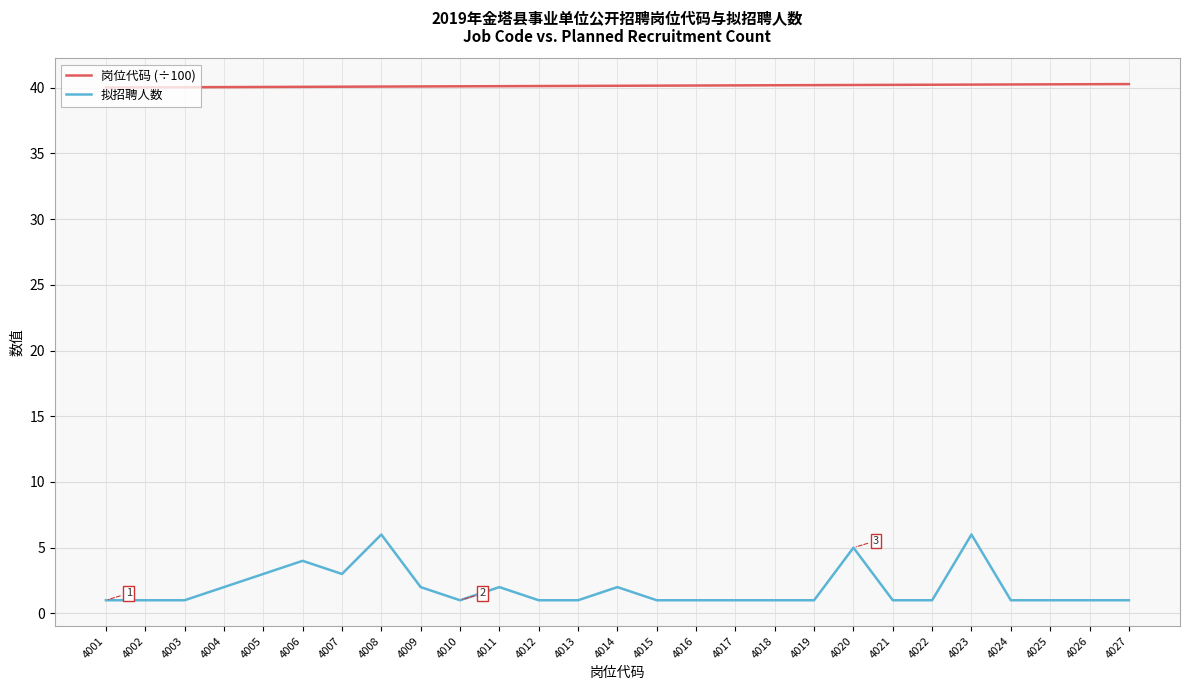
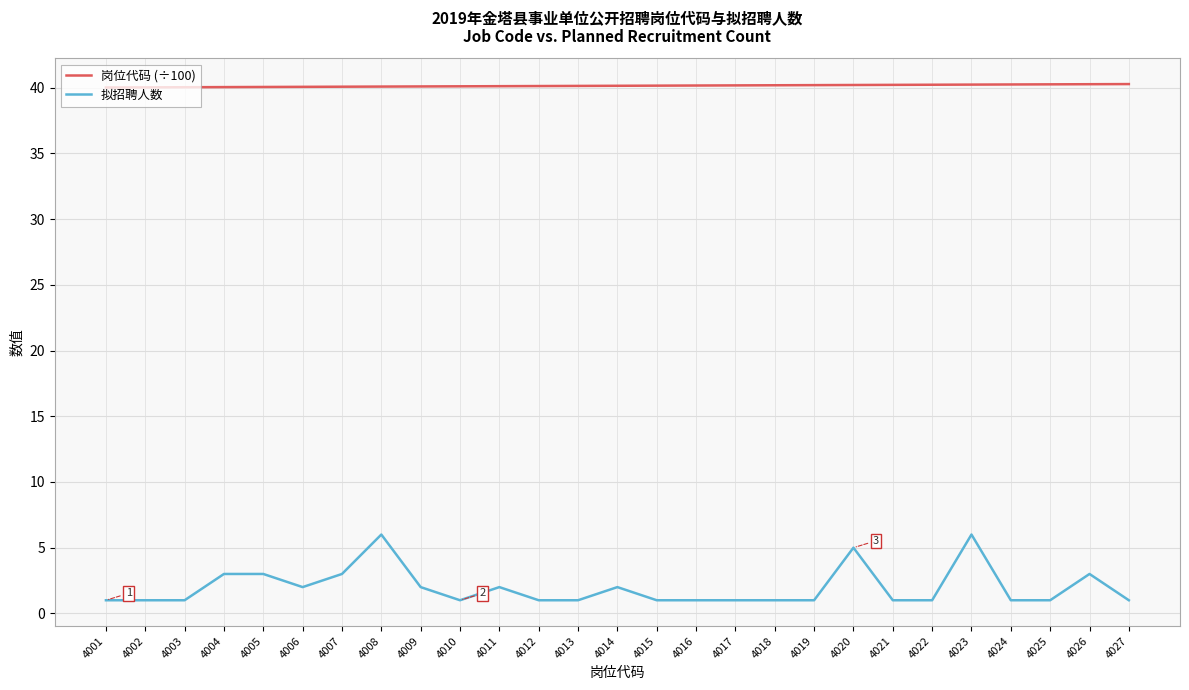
  {
    "岗位代码 (÷100)": {
      "4004": 40,
      "4005": 40,
      "4006": 40,
      "4007": 40,
      "4008": 40,
      "4009": 40,
      "4010": 40,
      "4011": 40,
      "4012": 40,
      "4013": 40,
      "4014": 40,
      "4015": 40,
      "4016": 40,
      "4017": 40,
      "4018": 40,
      "4019": 40,
      "4020": 40.2,
      "4021": 40.2,
      "4022": 40.2,
      "4023": 40.2,
      "4024": 40.2,
      "4025": 40.3,
      "4026": 40.3,
      "4027": 40.3
    },
    "拟招聘人数": {
      "4003": 1,
-     "4004": 2,
+     "4004": 3,
      "4005": 3,
-     "4006": 4,
+     "4006": 2,
      "4007": 3,
      "4008": 6,
      "4009": 2,
      "4012": 1,
      "4013": 1,
      "4014": 2,
      "4015": 1,
      "4016": 1,
      "4017": 1,
      "4018": 1,
      "4019": 1,
      "4021": 1,
      "4022": 1,
      "4023": 6,
      "4024": 1,
      "4025": 1,
-     "4026": 1,
+     "4026": 3,
      "4027": 1
    }
  }
